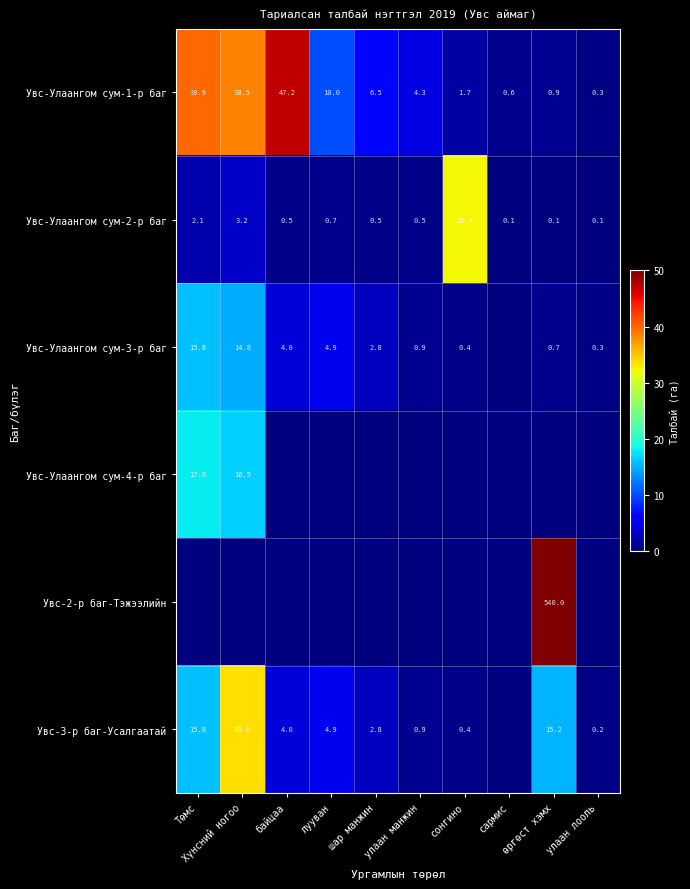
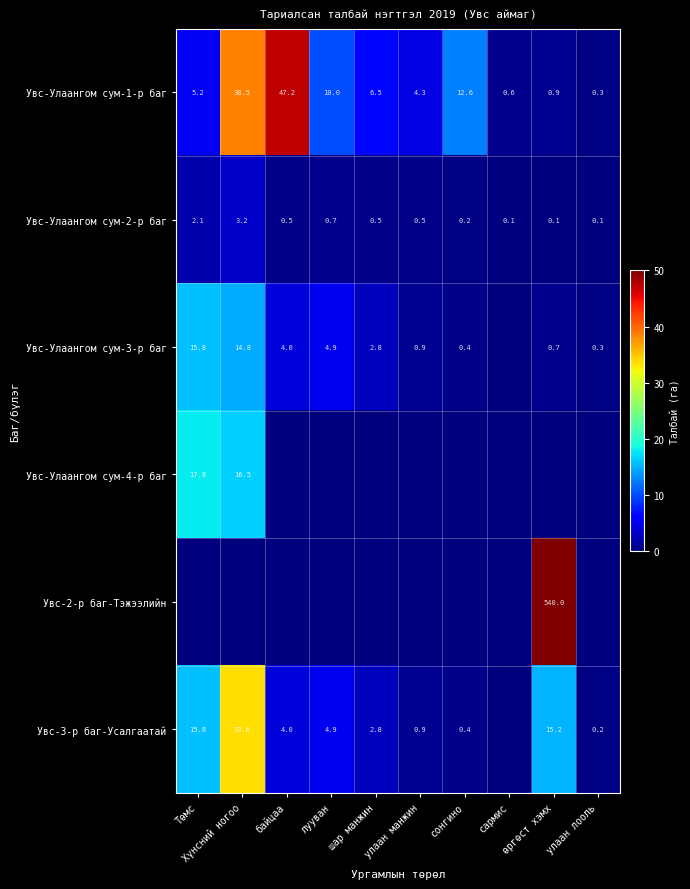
  {
    "Увс-Улаангом сум-1-р баг": {
-     "Төмс": 39.9,
+     "Төмс": 5.2,
      "Хүнсний ногоо": 38.5,
      "байцаа": 47.2,
      "лууван": 10.0,
      "шар манжин": 6.5,
      "улаан манжин": 4.3,
-     "сонгино": 1.7,
+     "сонгино": 12.6,
      "сармис": 0.6,
      "өргөст хэмх": 0.9,
      "улаан лооль": 0.3
    },
    "Увс-Улаангом сум-2-р баг": {
      "Төмс": 2.1,
      "Хүнсний ногоо": 3.2,
      "байцаа": 0.5,
      "лууван": 0.7,
      "шар манжин": 0.5,
      "улаан манжин": 0.5,
-     "сонгино": 32.4,
+     "сонгино": 0.2,
      "сармис": 0.1,
      "өргөст хэмх": 0.1,
      "улаан лооль": 0.1
    },
    "Увс-Улаангом сум-3-р баг": {
      "Төмс": 15.8,
      "Хүнсний ногоо": 14.8,
      "байцаа": 4.0,
      "лууван": 4.9,
      "шар манжин": 2.8,
      "улаан манжин": 0.9,
      "сонгино": 0.4,
      "өргөст хэмх": 0.7,
      "улаан лооль": 0.3
    },
    "Увс-Улаангом сум-4-р баг": {
      "Төмс": 17.8,
      "Хүнсний ногоо": 16.5
    },
    "Увс-2-р баг-Тэжээлийн": {
      "өргөст хэмх": 540.0
    },
    "Увс-3-р баг-Усалгаатай": {
      "Төмс": 15.8,
      "Хүнсний ногоо": 33.6,
      "байцаа": 4.0,
      "лууван": 4.9,
      "шар манжин": 2.8,
      "улаан манжин": 0.9,
      "сонгино": 0.4,
      "өргөст хэмх": 15.2,
      "улаан лооль": 0.2
    }
  }
